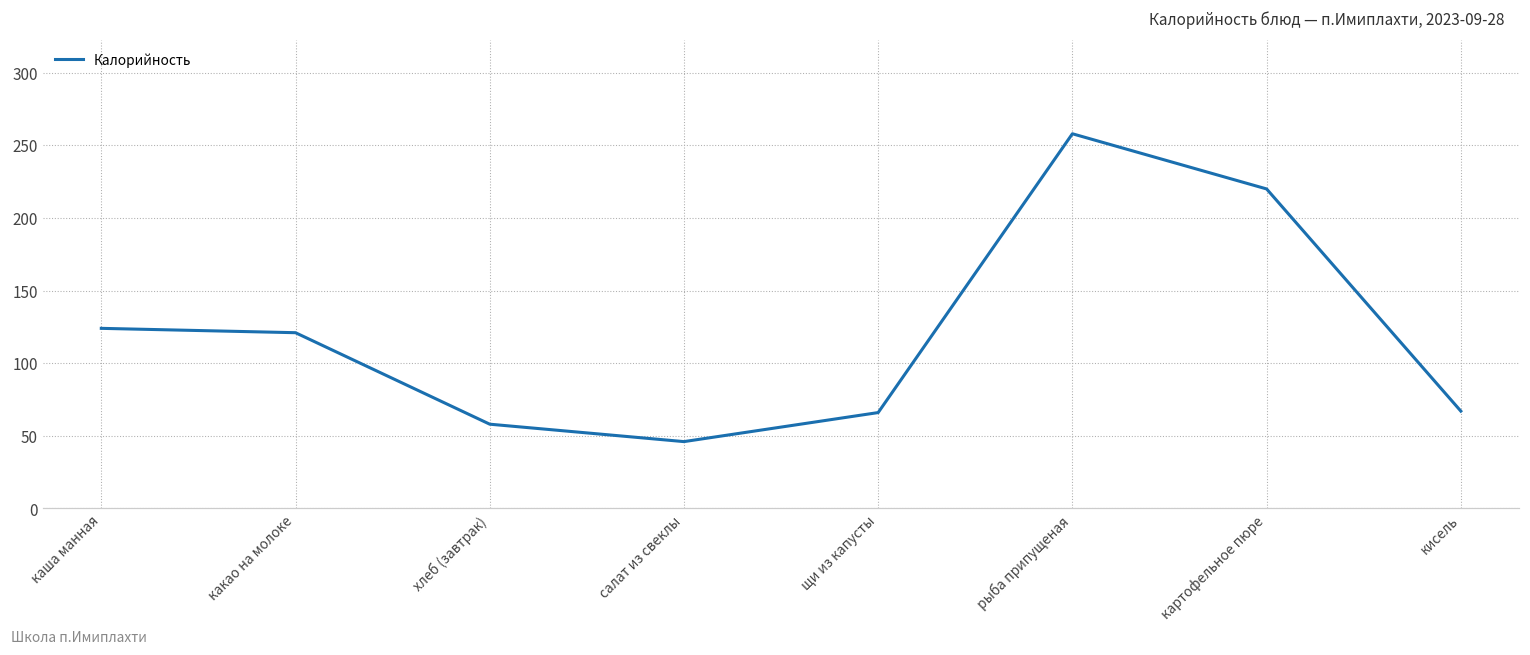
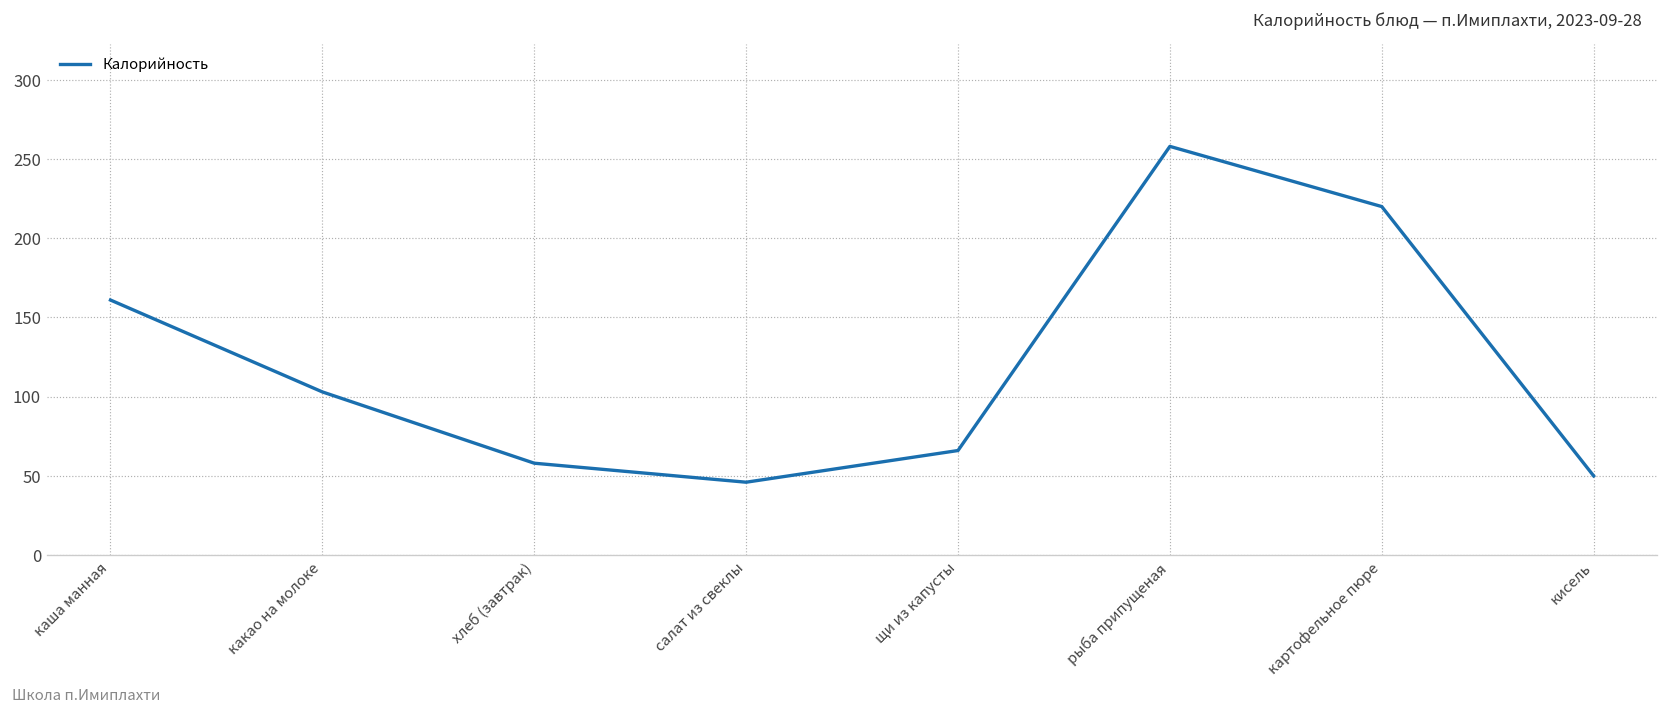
  {
-   "каша манная": 124,
-   "какао на молоке": 121,
+   "каша манная": 161,
+   "какао на молоке": 103,
    "хлеб (завтрак)": 58,
    "салат из свеклы": 46,
    "щи из капусты": 66,
    "рыба припущеная": 258,
    "картофельное пюре": 220,
-   "кисель": 67
+   "кисель": 50
  }
